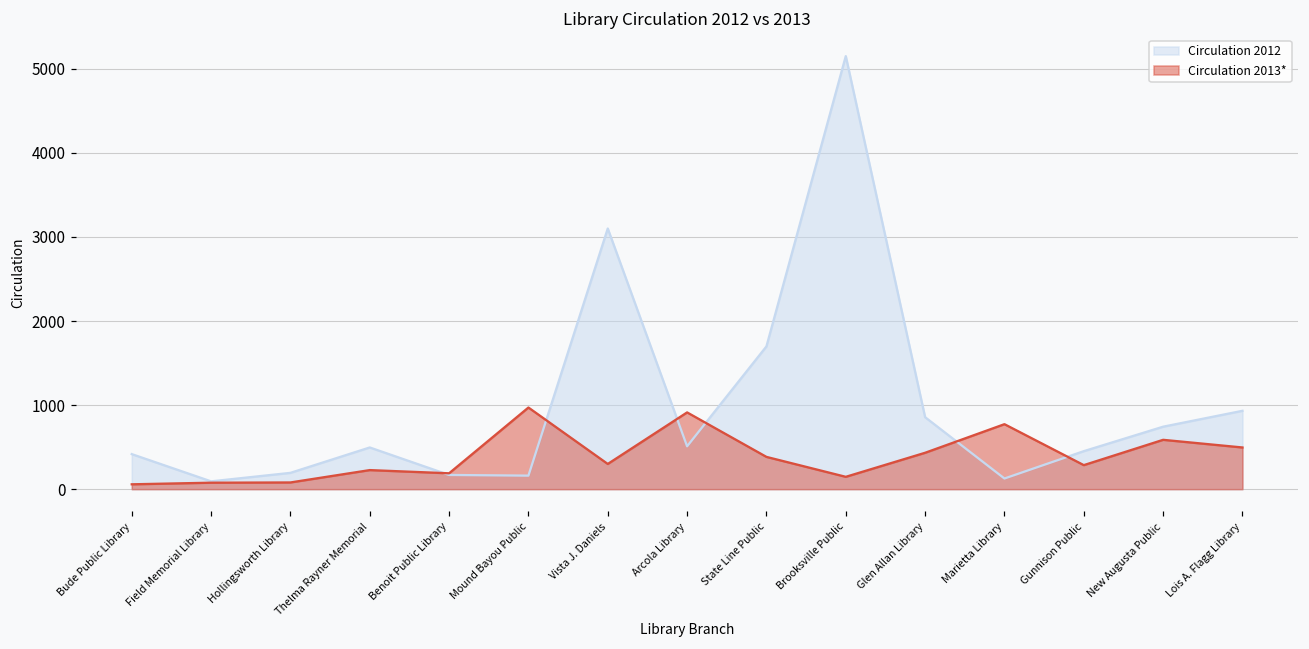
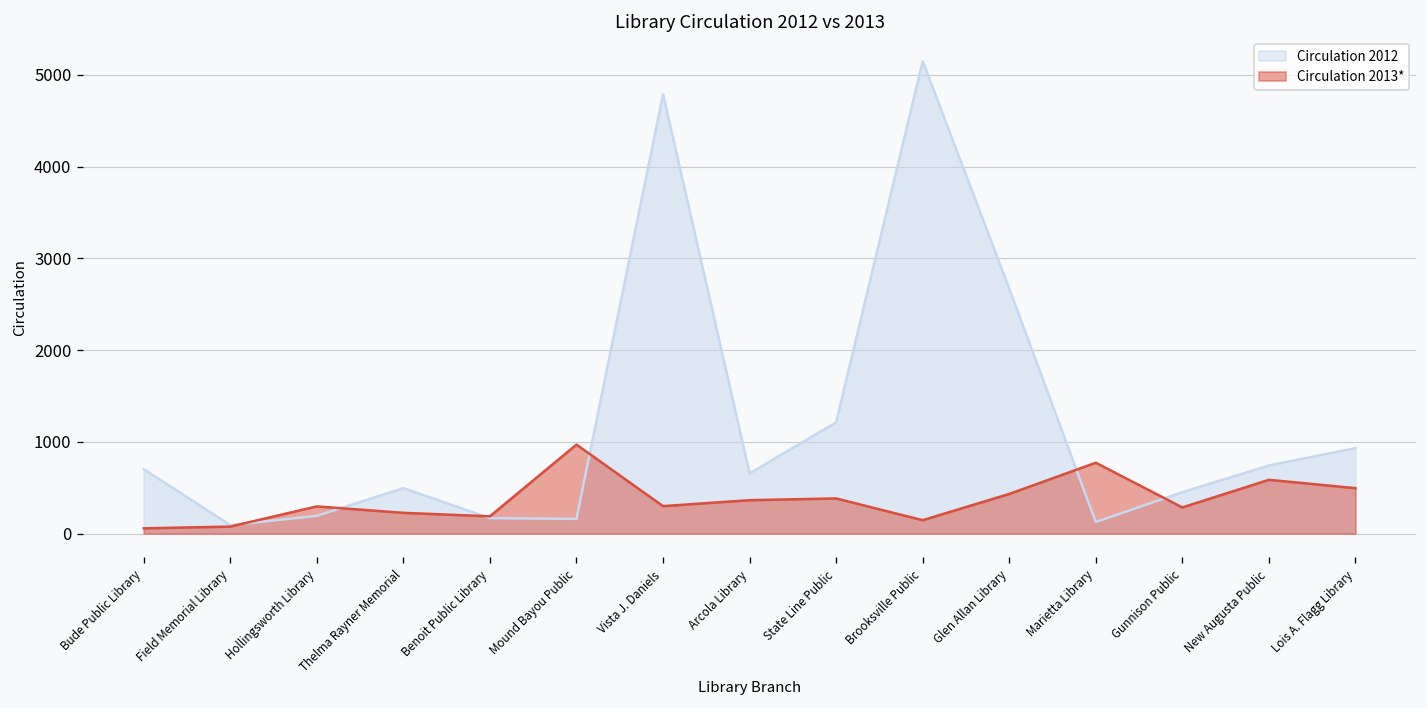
  {
    "Circulation 2012": {
-     "Bude Public Library": 400,
+     "Bude Public Library": 700,
      "Hollingsworth Library": 200,
      "Thelma Rayner Memorial": 500,
      "Mound Bayou Public": 200,
-     "Vista J. Daniels": 3100,
-     "Arcola Library": 500,
-     "State Line Public": 1700,
+     "Vista J. Daniels": 4800,
+     "Arcola Library": 700,
+     "State Line Public": 1200,
      "Brooksville Public": 5200,
-     "Glen Allan Library": 900,
+     "Glen Allan Library": 2700,
      "Marietta Library": 100,
      "Gunnison Public": 500,
      "New Augusta Public": 700,
      "Lois A. Flagg Library": 900
    },
    "Circulation 2013*": {
      "Bude Public Library": 100,
-     "Hollingsworth Library": 100,
+     "Hollingsworth Library": 300,
      "Thelma Rayner Memorial": 200,
      "Mound Bayou Public": 1000,
      "Vista J. Daniels": 300,
-     "Arcola Library": 900,
+     "Arcola Library": 400,
      "State Line Public": 400,
      "Brooksville Public": 100,
      "Glen Allan Library": 400,
      "Marietta Library": 800,
      "Gunnison Public": 300,
      "New Augusta Public": 600,
      "Lois A. Flagg Library": 500
    }
  }
